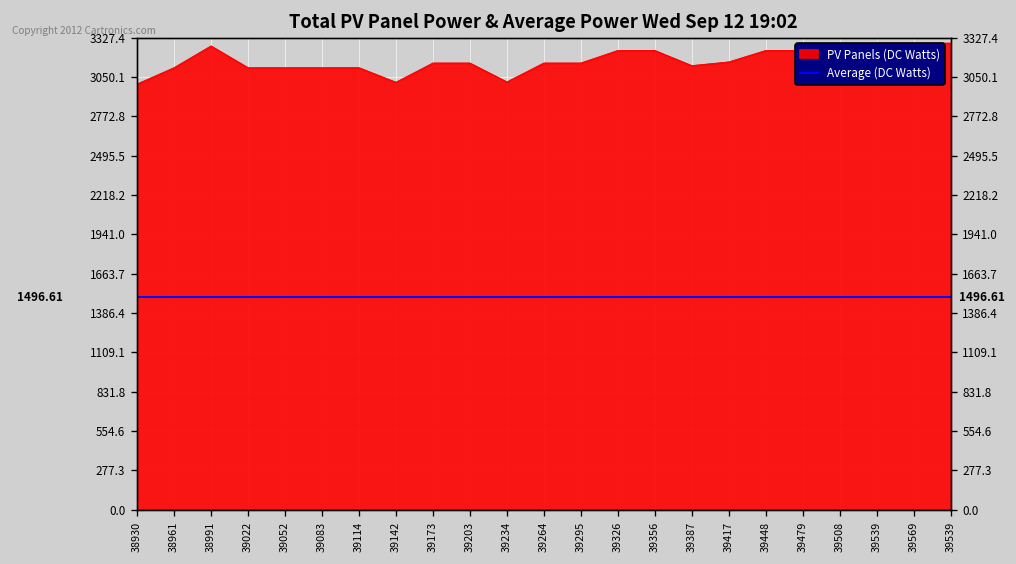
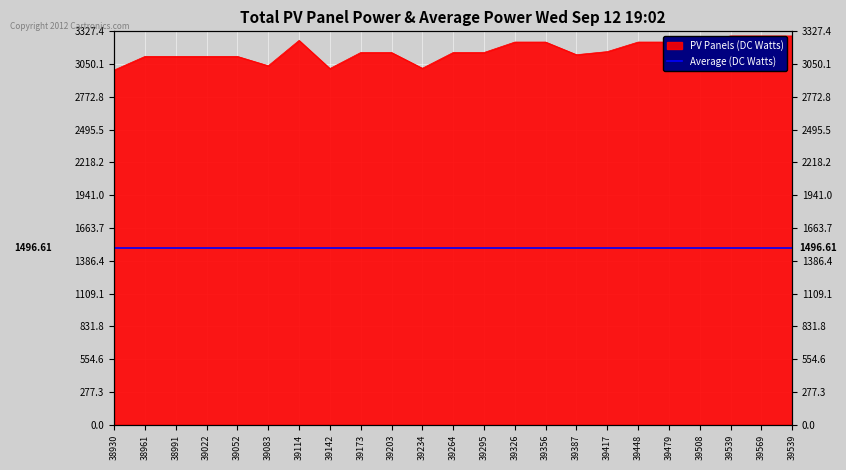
  {
    "38930": 3000,
    "38961": 3120,
-   "38991": 3270,
+   "38991": 3120,
    "39022": 3120,
    "39052": 3120,
-   "39083": 3120,
-   "39114": 3120,
+   "39083": 3040,
+   "39114": 3250,
    "39142": 3010,
    "39173": 3150,
    "39203": 3150,
    "39234": 3010,
    "39264": 3150,
    "39295": 3150,
    "39326": 3240,
    "39356": 3240,
    "39387": 3130,
    "39417": 3160,
    "39448": 3240,
    "39569": 3290
  }
